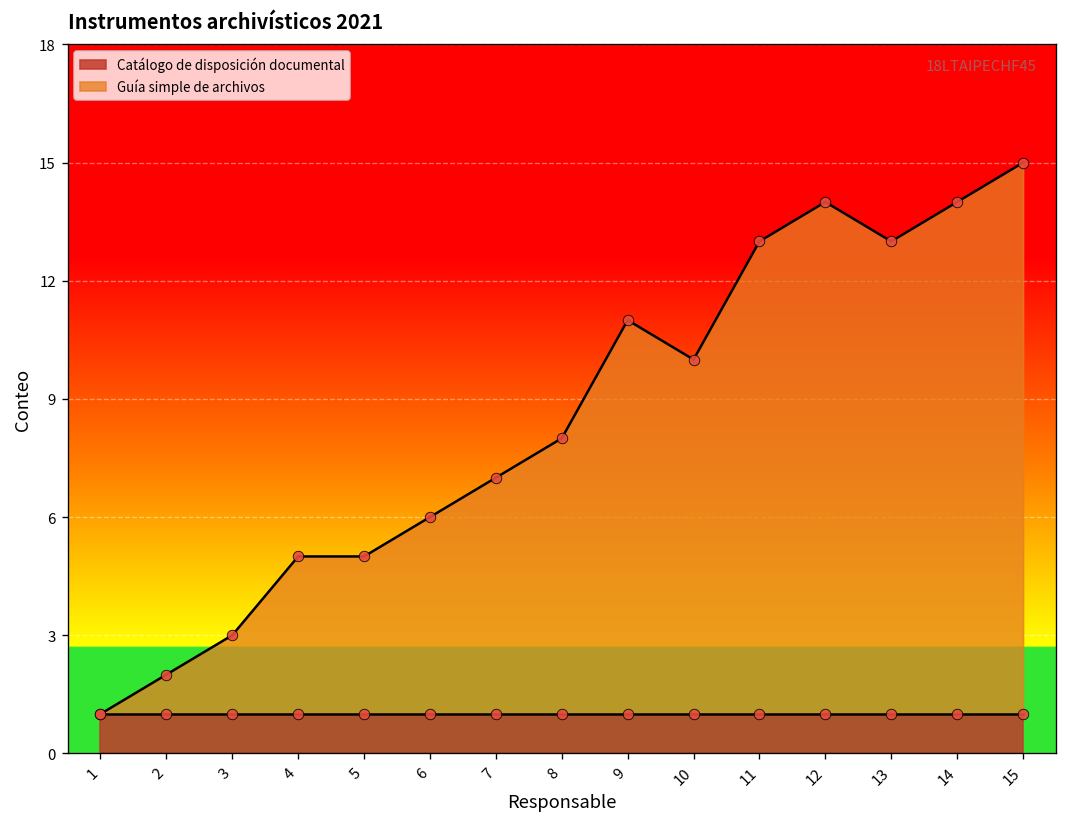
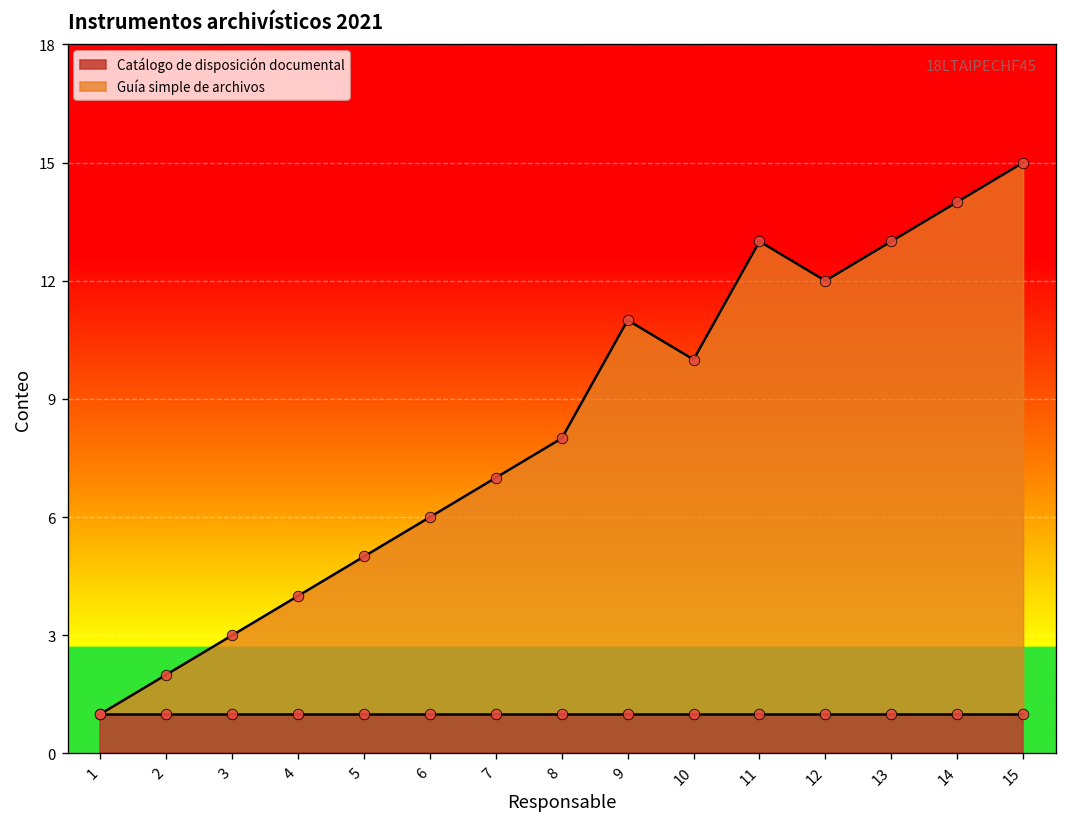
  {
    "Catálogo de disposición documental": {
      "2": 1,
      "3": 1,
      "4": 1,
      "5": 1,
      "6": 1,
      "7": 1,
      "8": 1,
      "9": 1,
      "10": 1,
      "11": 1,
      "12": 1,
      "13": 1,
      "14": 1,
      "15": 1
    },
    "Guía simple de archivos": {
      "2": 2,
      "3": 3,
-     "4": 5,
+     "4": 4,
      "5": 5,
      "6": 6,
      "7": 7,
      "8": 8,
      "9": 11,
      "10": 10,
      "11": 13,
-     "12": 14,
+     "12": 12,
      "13": 13,
      "14": 14,
      "15": 15
    }
  }
